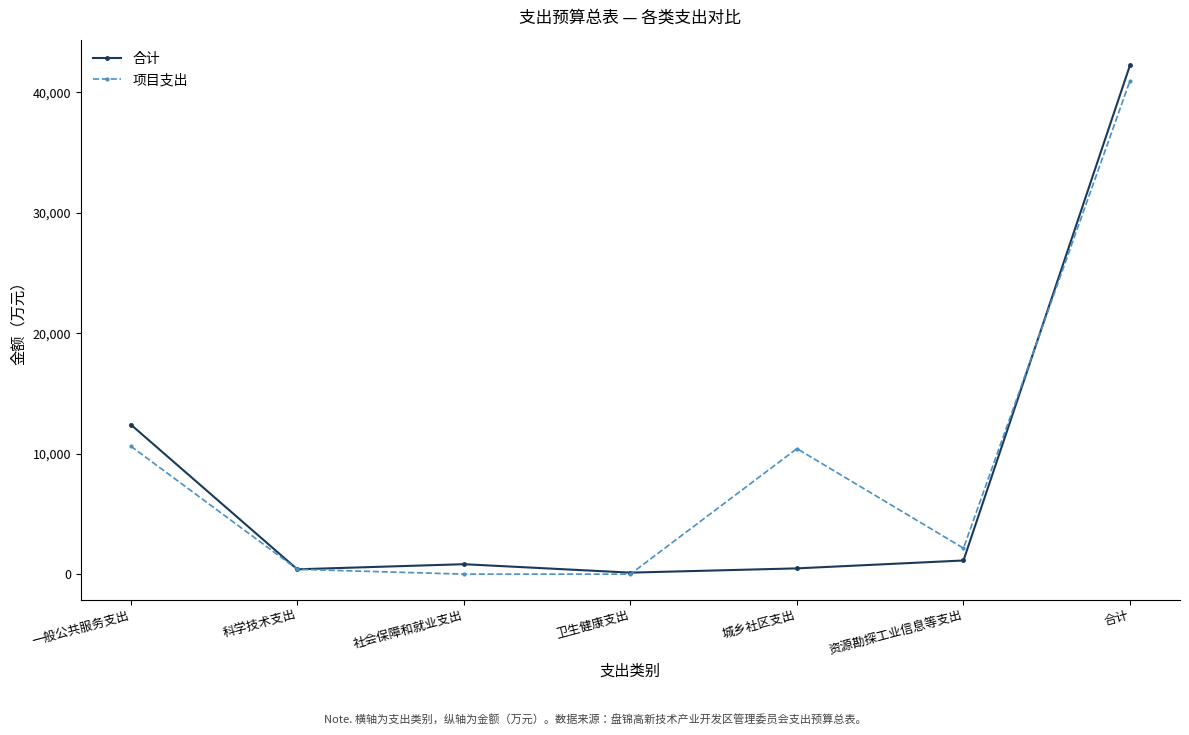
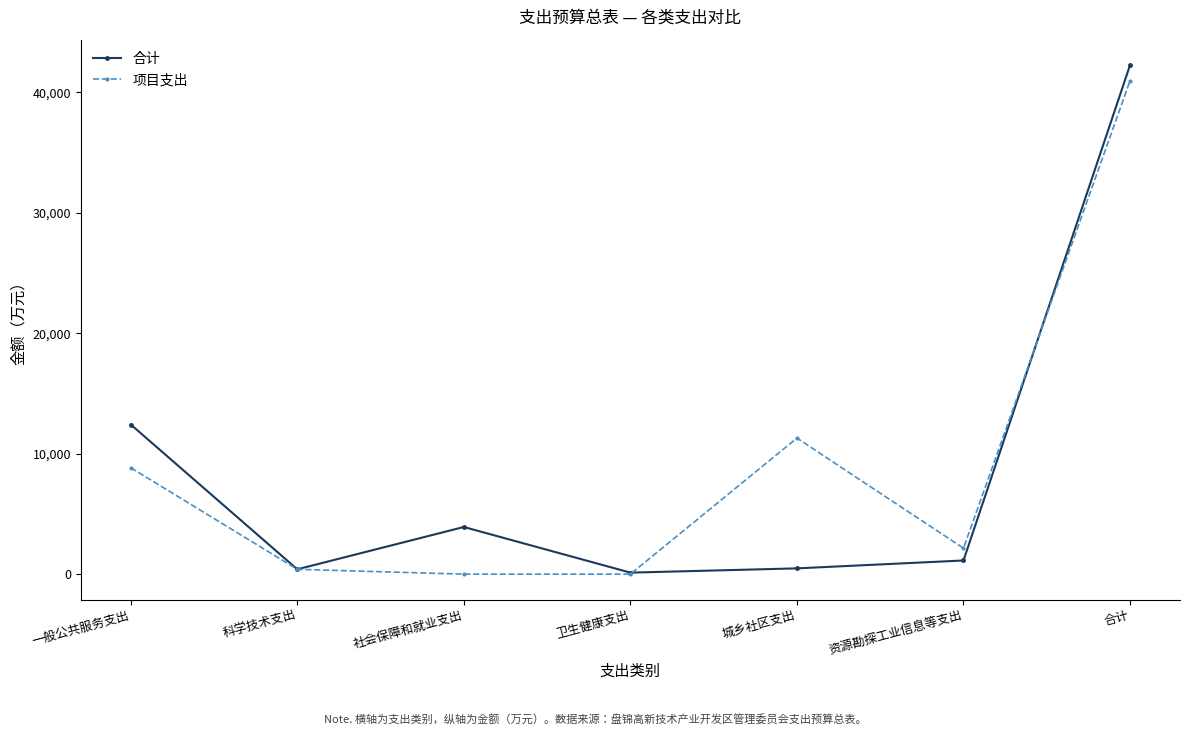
  {
    "合计": {
      "一般公共服务支出": "12,400",
-     "社会保障和就业支出": "800",
+     "社会保障和就业支出": "3,900",
      "城乡社区支出": "500",
      "资源勘探工业信息等支出": "1,100",
      "合计": "42,300"
    },
    "项目支出": {
-     "一般公共服务支出": "10,600",
+     "一般公共服务支出": "8,800",
      "社会保障和就业支出": "0",
-     "城乡社区支出": "10,400",
+     "城乡社区支出": "11,300",
      "资源勘探工业信息等支出": "2,200",
      "合计": "41,000"
    }
  }
